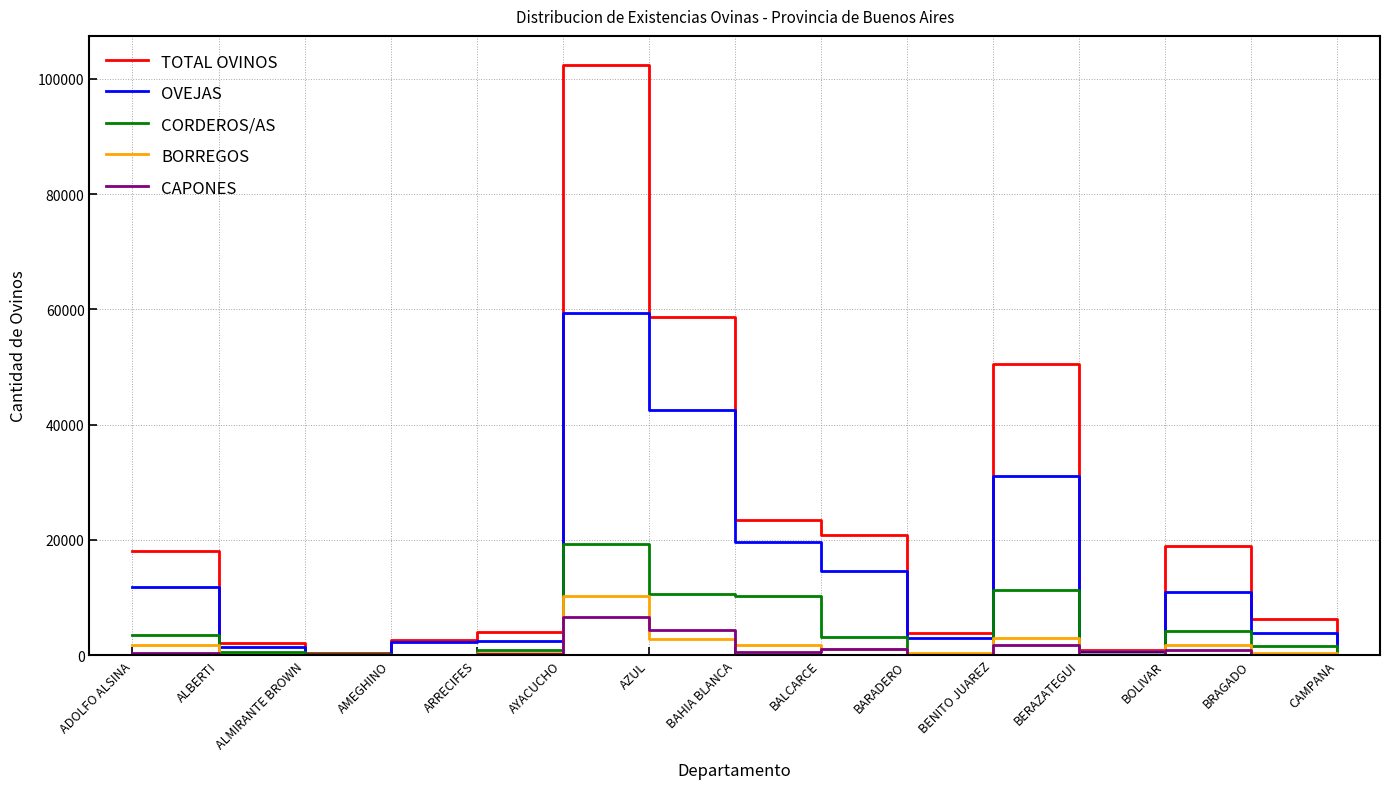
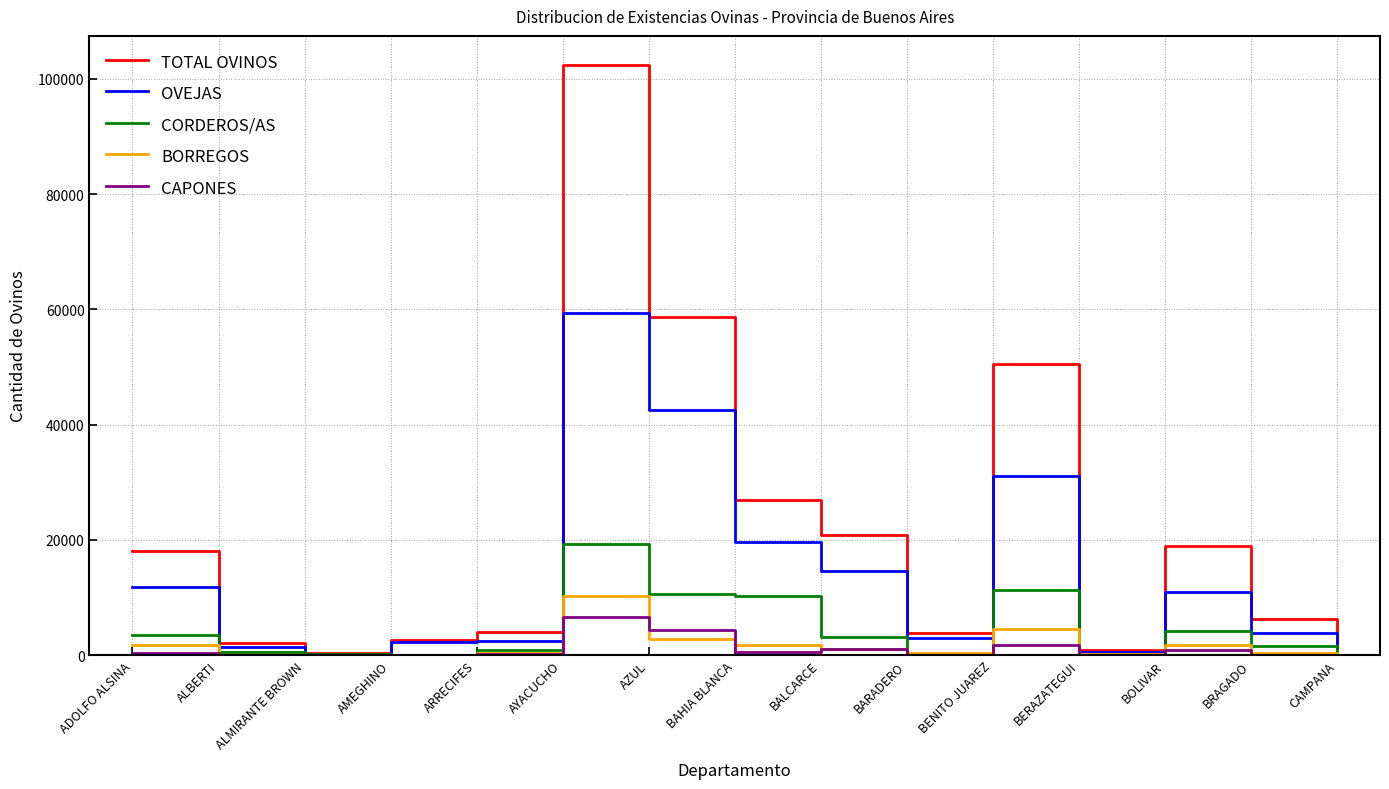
  {
    "TOTAL OVINOS": {
      "ADOLFO ALSINA": 18000,
      "ALBERTI": 2000,
      "ARRECIFES": 4000,
      "AYACUCHO": 102000,
      "AZUL": 59000,
-     "BAHIA BLANCA": 23000,
+     "BAHIA BLANCA": 27000,
      "BALCARCE": 21000,
      "BARADERO": 4000,
      "BENITO JUAREZ": 51000,
      "BOLIVAR": 19000,
      "BRAGADO": 6000,
      "CAMPANA": 2000
    },
    "OVEJAS": {
      "ADOLFO ALSINA": 12000,
      "ALBERTI": 1000,
      "ARRECIFES": 2000,
      "AYACUCHO": 59000,
      "AZUL": 43000,
      "BAHIA BLANCA": 20000,
      "BALCARCE": 15000,
      "BARADERO": 3000,
      "BENITO JUAREZ": 31000,
      "BOLIVAR": 11000,
      "BRAGADO": 4000,
      "CAMPANA": 1000
    },
    "CORDEROS/AS": {
      "ADOLFO ALSINA": 4000,
      "ALBERTI": 1000,
      "ARRECIFES": 1000,
      "AYACUCHO": 19000,
      "AZUL": 11000,
      "BAHIA BLANCA": 10000,
      "BALCARCE": 3000,
      "BENITO JUAREZ": 11000,
      "BOLIVAR": 4000,
      "BRAGADO": 2000
    },
    "BORREGOS": {
      "ADOLFO ALSINA": 2000,
      "AYACUCHO": 10000,
      "AZUL": 3000,
      "BAHIA BLANCA": 2000,
-     "BENITO JUAREZ": 3000,
+     "BENITO JUAREZ": 5000,
      "BOLIVAR": 2000
    },
    "CAPONES": {
      "ADOLFO ALSINA": 0,
      "AYACUCHO": 7000,
      "AZUL": 4000,
      "BAHIA BLANCA": 0,
      "BENITO JUAREZ": 2000,
      "BOLIVAR": 1000
    }
  }
